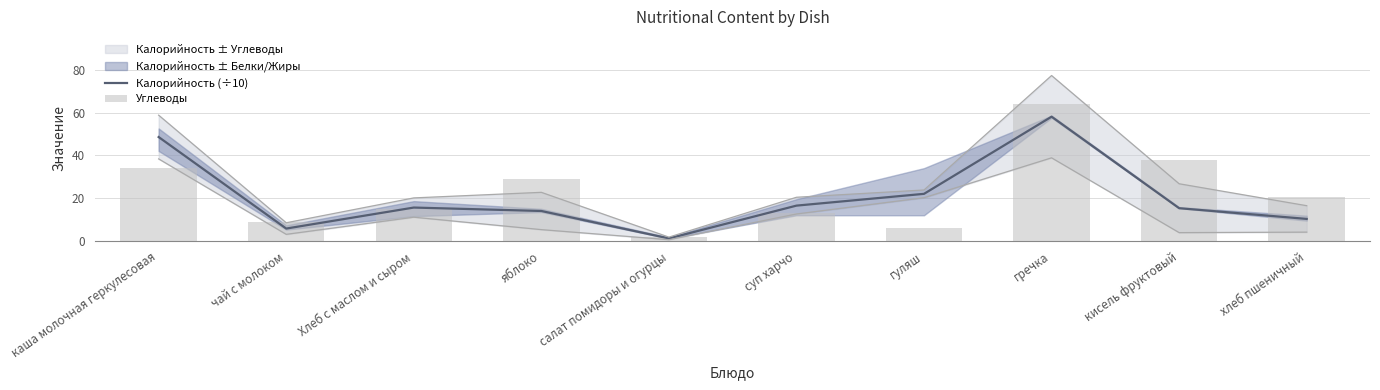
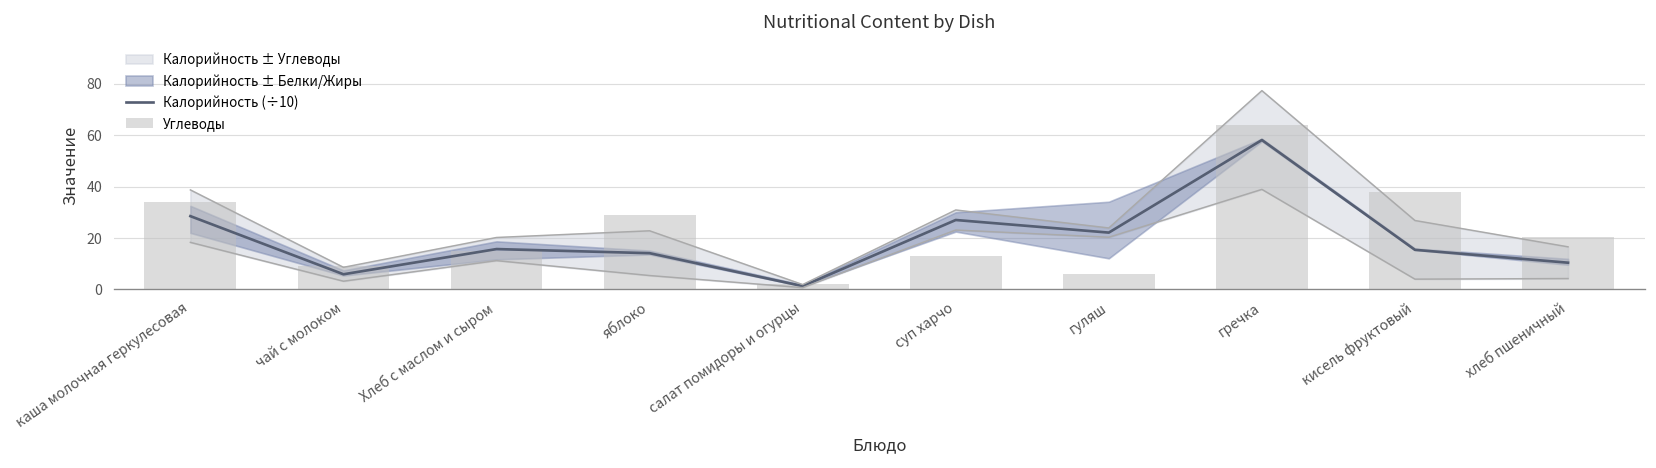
  {
    "Калорийность (÷10)": {
-     "каша молочная геркулесовая": 49,
+     "каша молочная геркулесовая": 29,
      "чай с молоком": 6,
      "Хлеб с маслом и сыром": 16,
-     "суп харчо": 17,
+     "суп харчо": 27,
      "гуляш": 22,
      "хлеб пшеничный": 10
    }
  }
